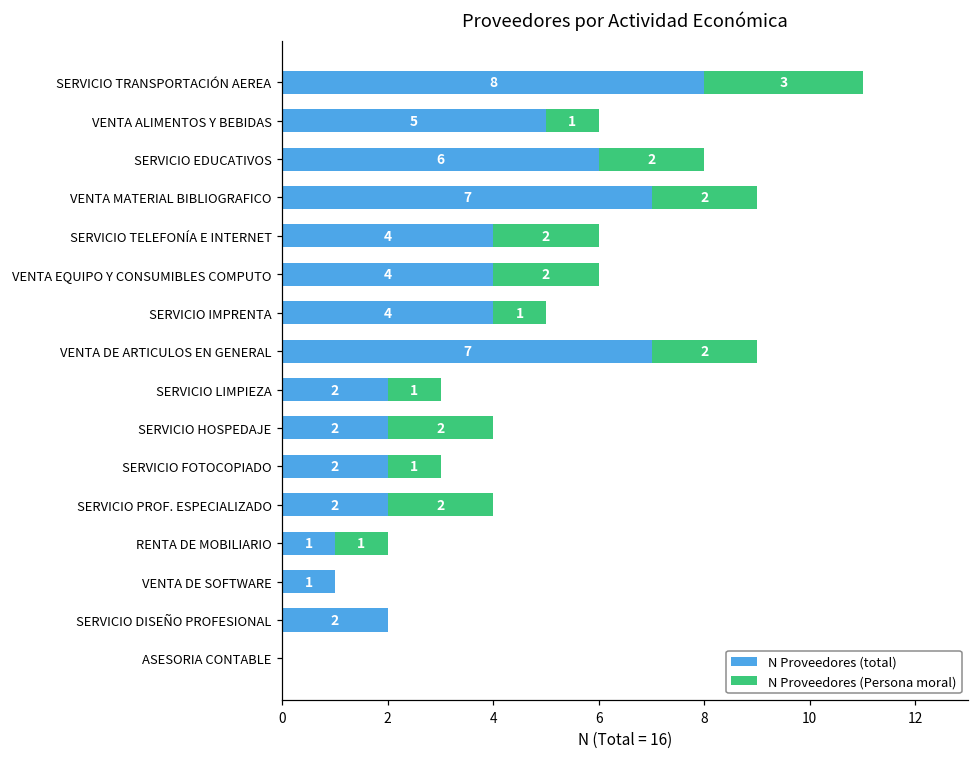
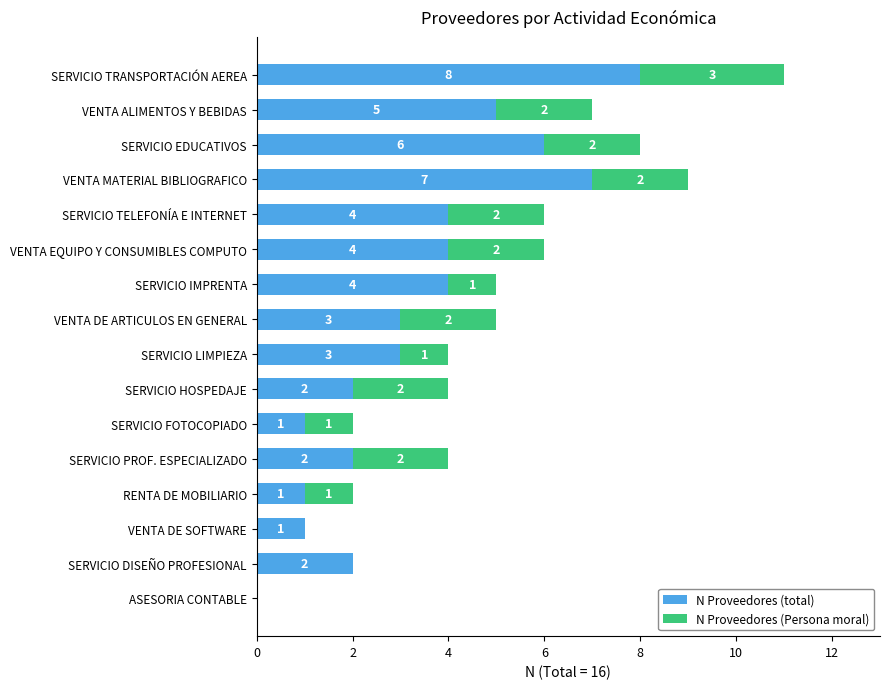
  {
    "N Proveedores (total)": {
      "SERVICIO TRANSPORTACIÓN AEREA": 8,
      "VENTA ALIMENTOS Y BEBIDAS": 5,
      "SERVICIO EDUCATIVOS": 6,
      "VENTA MATERIAL BIBLIOGRAFICO": 7,
      "SERVICIO TELEFONÍA E INTERNET": 4,
      "VENTA EQUIPO Y CONSUMIBLES COMPUTO": 4,
      "SERVICIO IMPRENTA": 4,
-     "VENTA DE ARTICULOS EN GENERAL": 7,
-     "SERVICIO LIMPIEZA": 2,
+     "VENTA DE ARTICULOS EN GENERAL": 3,
+     "SERVICIO LIMPIEZA": 3,
      "SERVICIO HOSPEDAJE": 2,
-     "SERVICIO FOTOCOPIADO": 2,
+     "SERVICIO FOTOCOPIADO": 1,
      "SERVICIO PROF. ESPECIALIZADO": 2,
      "RENTA DE MOBILIARIO": 1,
      "VENTA DE SOFTWARE": 1,
      "SERVICIO DISEÑO PROFESIONAL": 2
    },
    "N Proveedores (Persona moral)": {
      "SERVICIO TRANSPORTACIÓN AEREA": 3,
-     "VENTA ALIMENTOS Y BEBIDAS": 1,
+     "VENTA ALIMENTOS Y BEBIDAS": 2,
      "SERVICIO EDUCATIVOS": 2,
      "VENTA MATERIAL BIBLIOGRAFICO": 2,
      "SERVICIO TELEFONÍA E INTERNET": 2,
      "VENTA EQUIPO Y CONSUMIBLES COMPUTO": 2,
      "SERVICIO IMPRENTA": 1,
      "VENTA DE ARTICULOS EN GENERAL": 2,
      "SERVICIO LIMPIEZA": 1,
      "SERVICIO HOSPEDAJE": 2,
      "SERVICIO FOTOCOPIADO": 1,
      "SERVICIO PROF. ESPECIALIZADO": 2,
      "RENTA DE MOBILIARIO": 1
    }
  }
